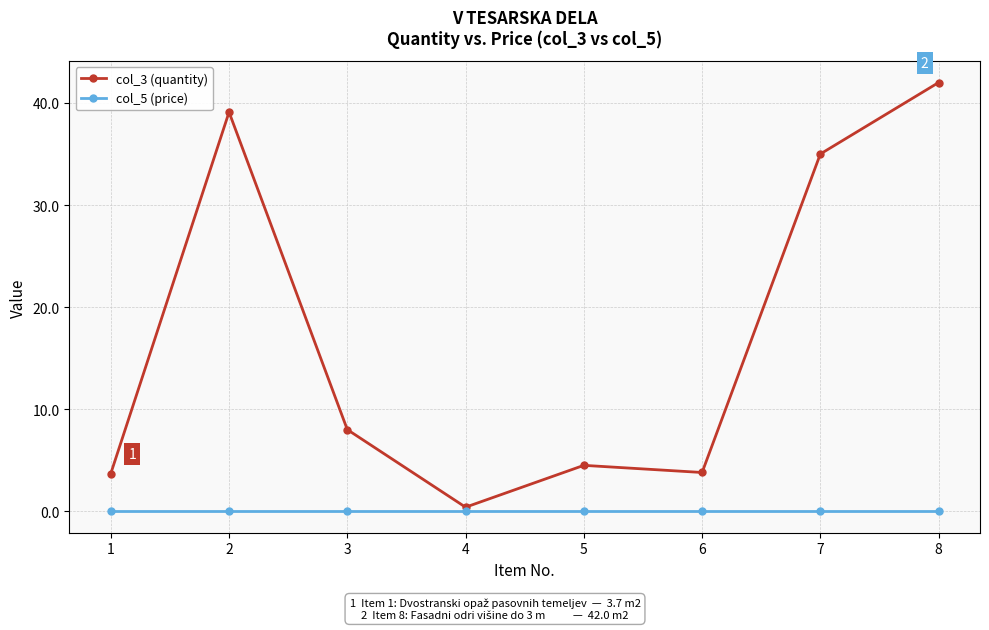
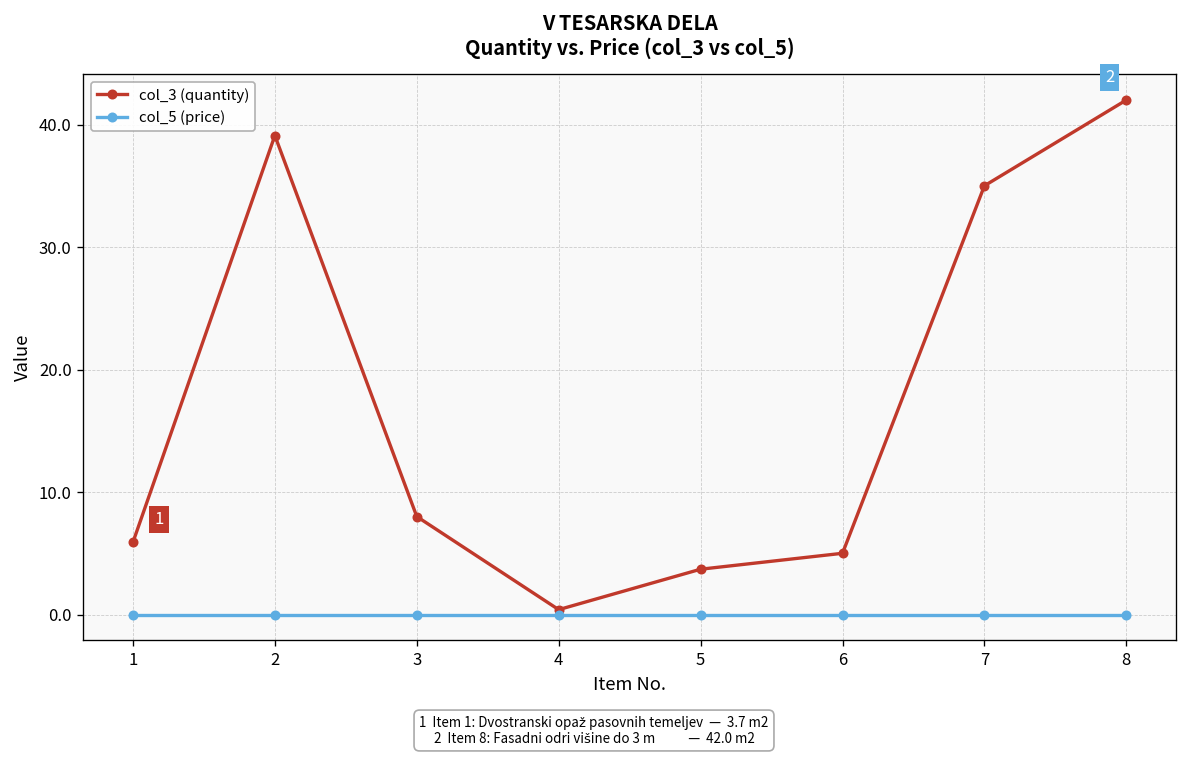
  {
    "col_3 (quantity)": {
-     "1": 3.7,
+     "1": 5.9,
      "2": 39.1,
      "3": 8.0,
      "4": 0.4,
-     "5": 4.5,
-     "6": 3.8,
+     "5": 3.7,
+     "6": 5.0,
      "7": 35.0
    },
    "col_5 (price)": {
      "1": 0.0,
      "2": 0.0,
      "3": 0.0,
      "4": 0.0,
      "5": 0.0,
      "6": 0.0,
      "7": 0.0,
      "8": 0.0
    }
  }
